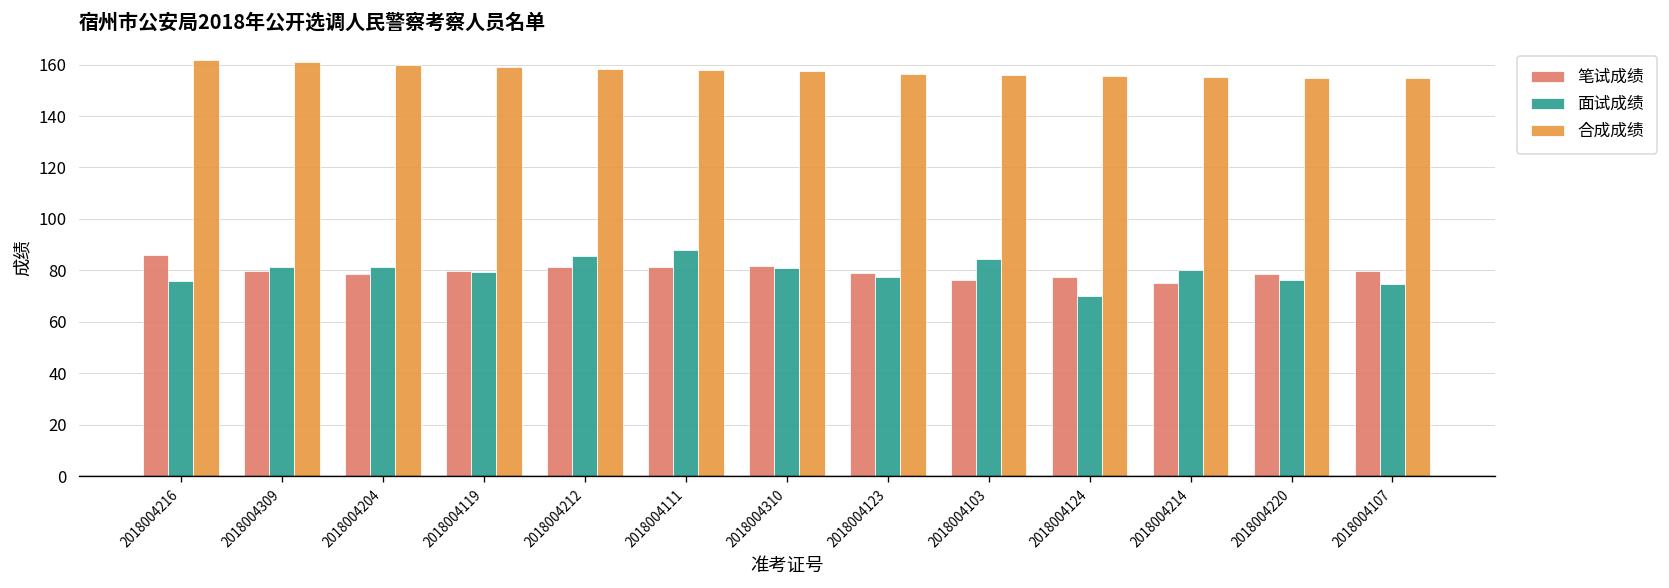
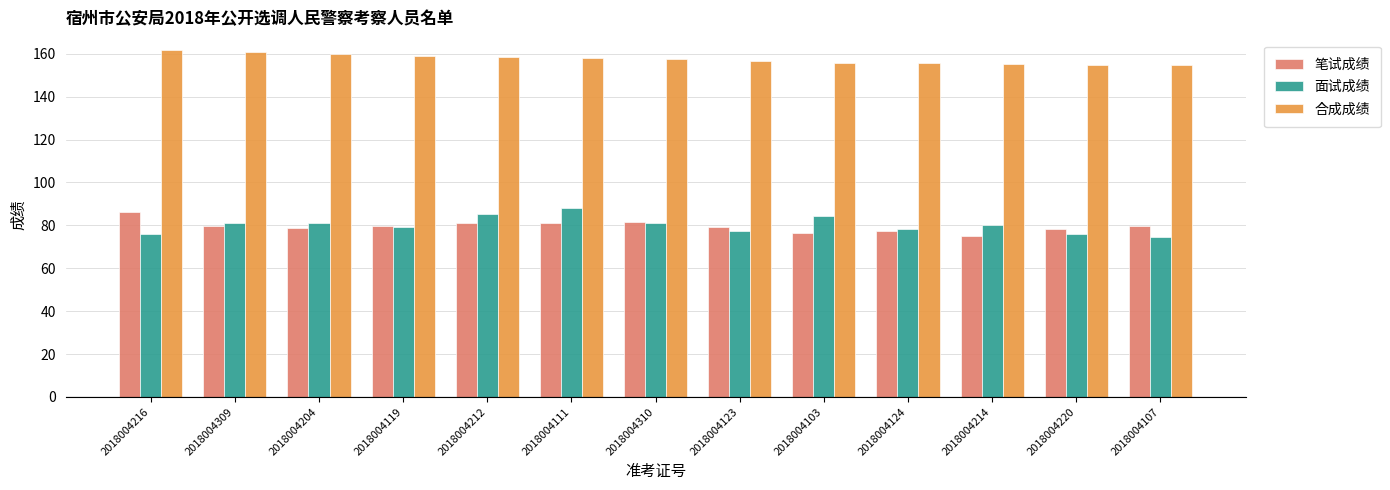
  {
    "面试成绩": {
      "2018004216": 76,
      "2018004309": 81,
      "2018004204": 81,
      "2018004119": 79,
      "2018004212": 86,
      "2018004111": 88,
      "2018004310": 81,
      "2018004123": 77,
      "2018004103": 84,
-     "2018004124": 70,
+     "2018004124": 78,
      "2018004214": 80,
      "2018004220": 76,
      "2018004107": 75
    }
  }
